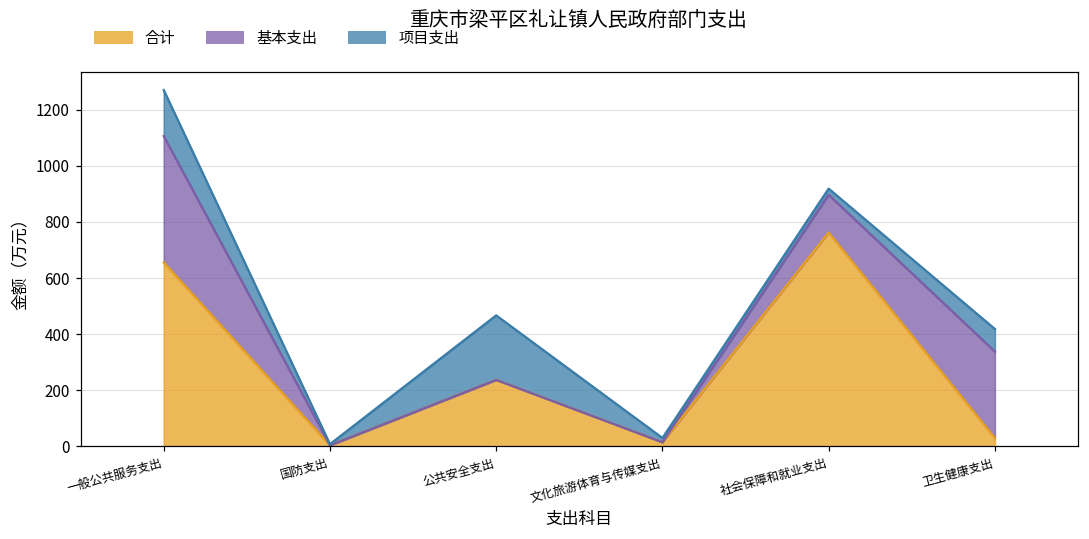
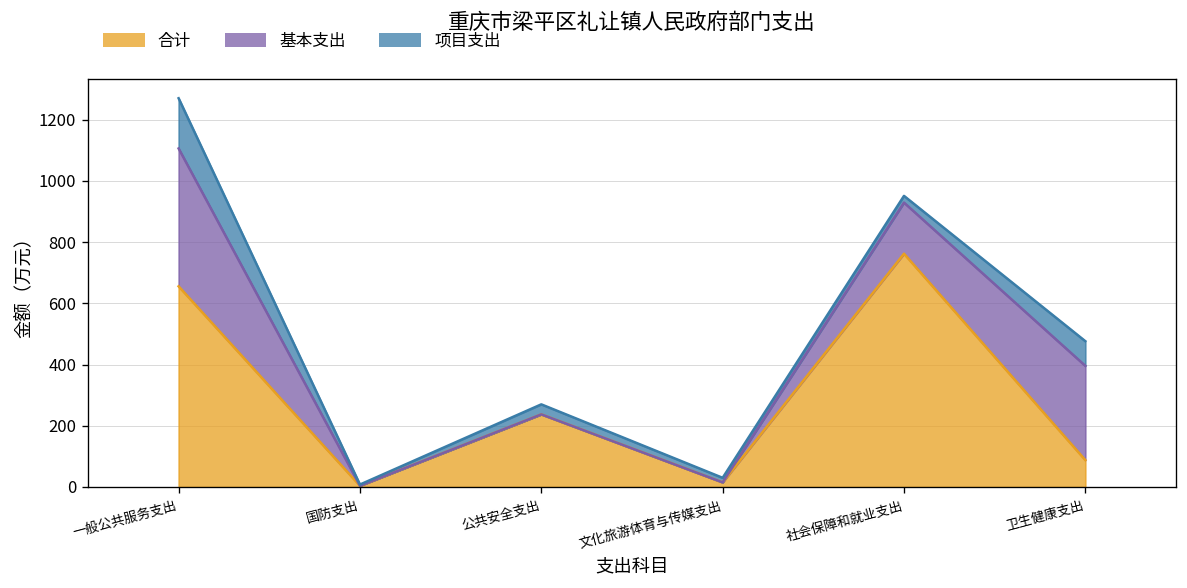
  {
    "合计": {
      "一般公共服务支出": 660,
      "社会保障和就业支出": 760,
-     "卫生健康支出": 30
+     "卫生健康支出": 90
    },
    "基本支出": {
      "一般公共服务支出": 450,
-     "社会保障和就业支出": 130,
+     "社会保障和就业支出": 170,
      "卫生健康支出": 310
    },
    "项目支出": {
      "一般公共服务支出": 160,
-     "公共安全支出": 230,
+     "公共安全支出": 30,
      "文化旅游体育与传媒支出": 20,
      "社会保障和就业支出": 20,
      "卫生健康支出": 80
    }
  }
